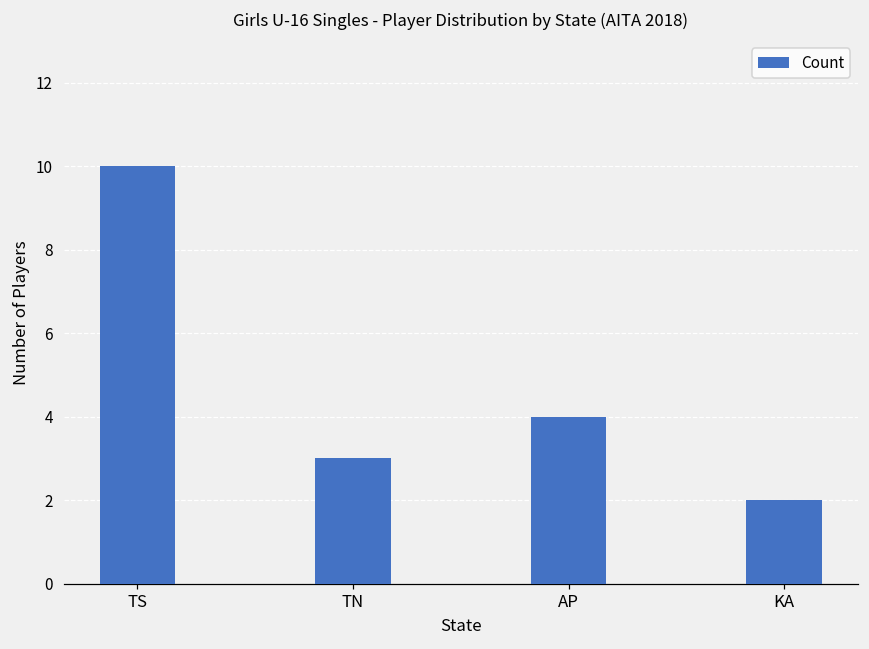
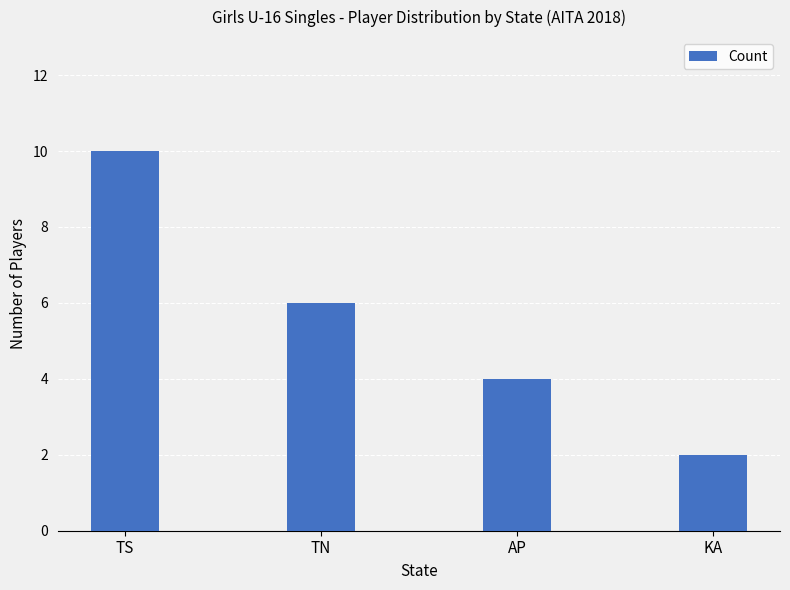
  {
    "TS": 10,
-   "TN": 3,
+   "TN": 6,
    "AP": 4,
    "KA": 2
  }
